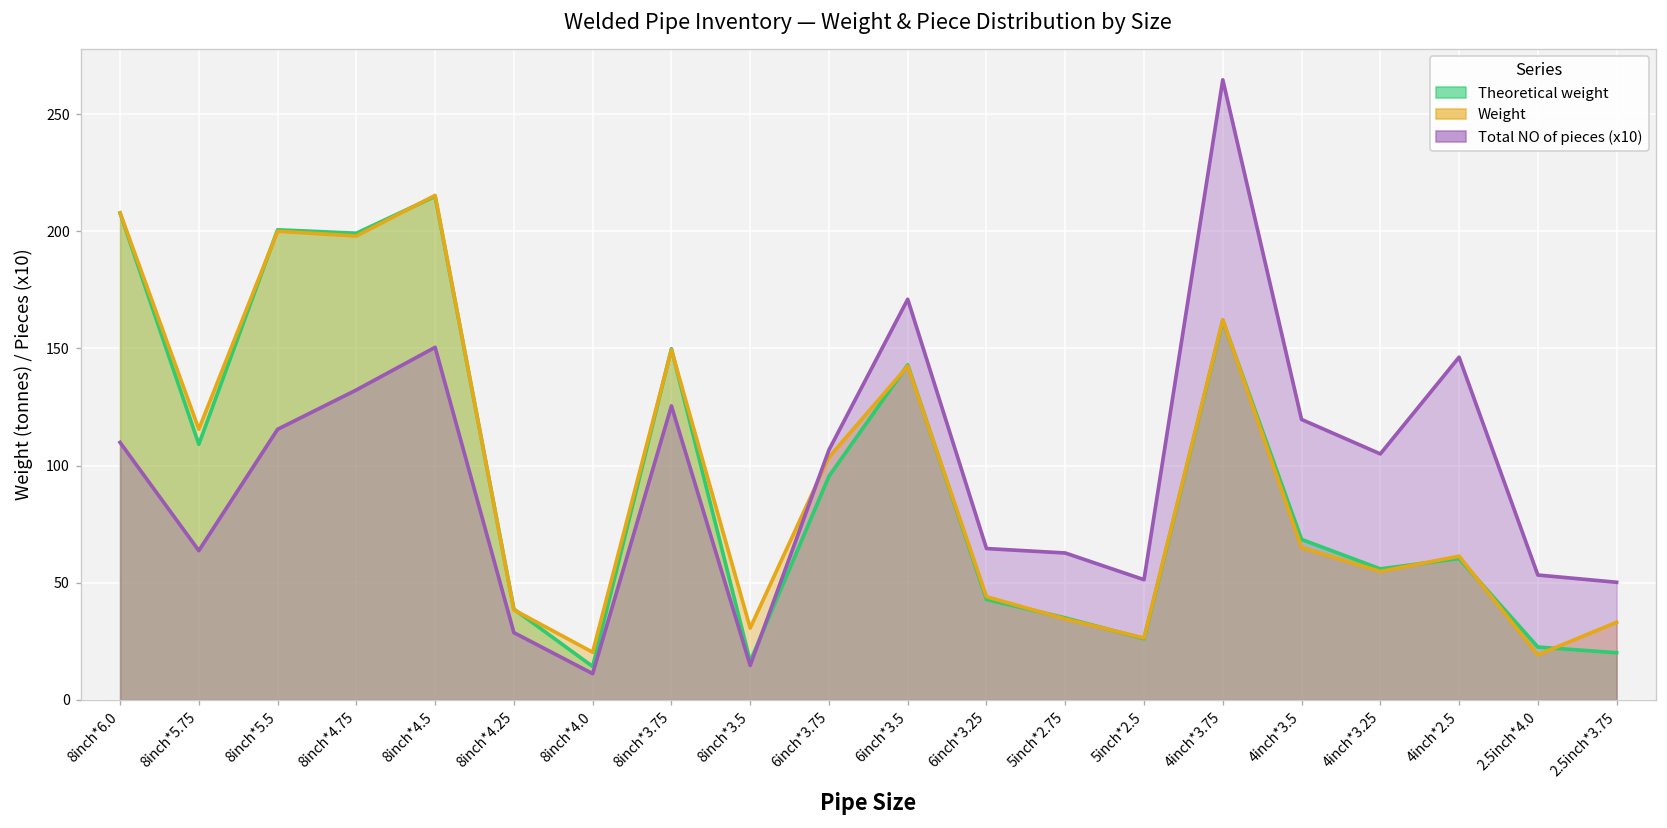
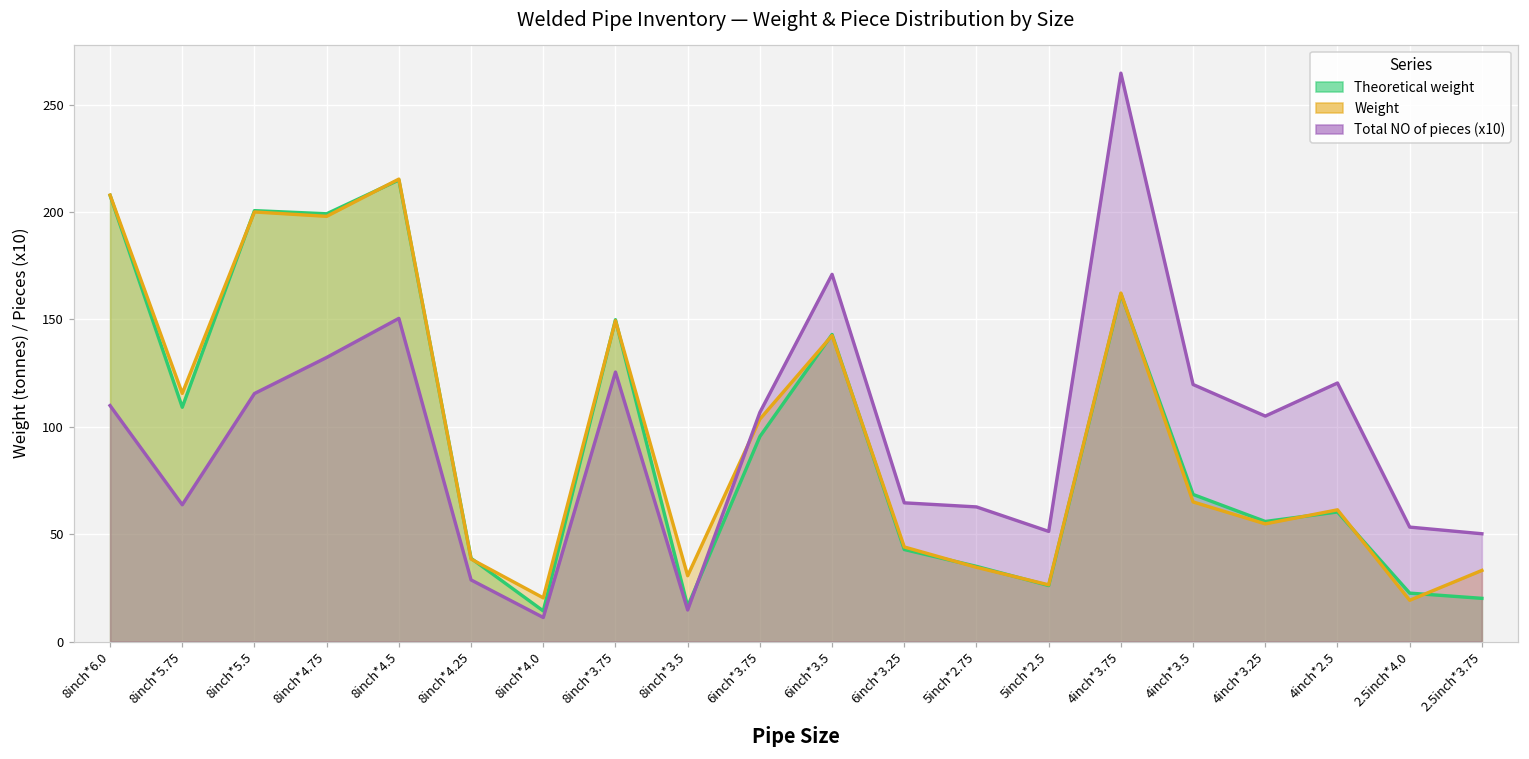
  {
    "Theoretical weight": {
      "8inch*5.75": 109,
      "8inch*4.0": 14,
      "8inch*3.5": 16,
      "6inch*3.75": 95,
      "4inch*3.5": 68,
      "2.5inch*4.0": 23,
      "2.5inch*3.75": 20
    },
    "Weight": {
      "8inch*5.75": 116,
      "8inch*4.0": 20,
      "8inch*3.5": 31,
      "6inch*3.75": 104,
      "4inch*3.5": 65,
      "2.5inch*4.0": 19,
      "2.5inch*3.75": 33
    },
    "Total NO of pieces (x10)": {
      "8inch*6.0": 110,
      "8inch*5.75": 64,
      "8inch*5.5": 116,
      "8inch*4.75": 132,
      "8inch*4.5": 151,
      "8inch*4.25": 29,
      "8inch*4.0": 11,
      "8inch*3.75": 126,
      "8inch*3.5": 15,
      "6inch*3.75": 107,
      "6inch*3.5": 171,
      "6inch*3.25": 65,
      "5inch*2.75": 63,
      "5inch*2.5": 51,
      "4inch*3.75": 265,
      "4inch*3.5": 120,
      "4inch*3.25": 105,
-     "4inch*2.5": 146,
+     "4inch*2.5": 120,
      "2.5inch*4.0": 53,
      "2.5inch*3.75": 50
    }
  }
